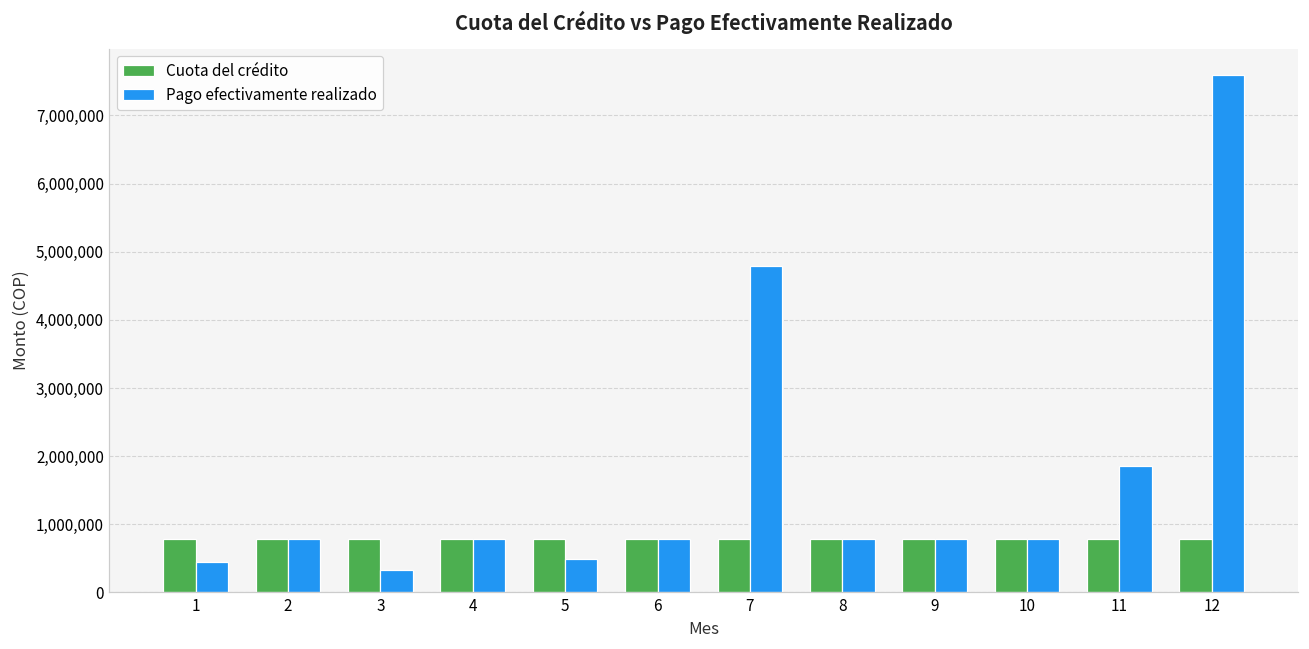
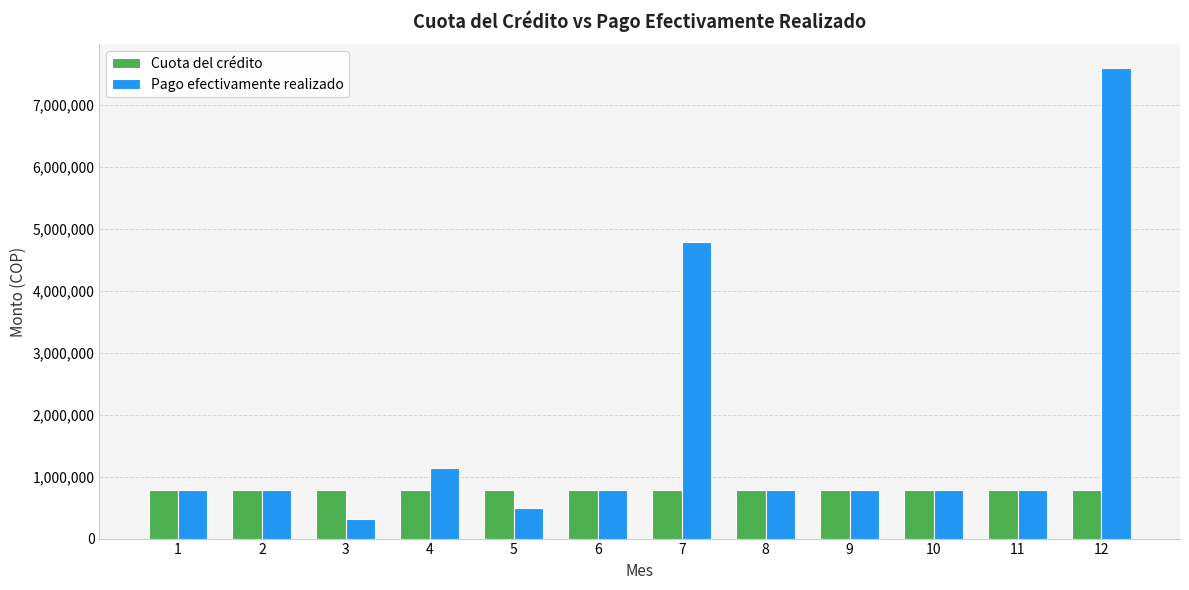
  {
    "Cuota del crédito": {
      "1": "800,000",
      "2": "800,000",
      "3": "800,000",
      "4": "800,000",
      "5": "800,000",
      "6": "800,000",
      "7": "800,000",
      "8": "800,000",
      "9": "800,000",
      "10": "800,000",
      "11": "800,000",
      "12": "800,000"
    },
    "Pago efectivamente realizado": {
-     "1": "500,000",
+     "1": "800,000",
      "2": "800,000",
      "3": "300,000",
-     "4": "800,000",
+     "4": "1,100,000",
      "5": "500,000",
      "6": "800,000",
      "7": "4,800,000",
      "8": "800,000",
      "9": "800,000",
      "10": "800,000",
-     "11": "1,900,000",
+     "11": "800,000",
      "12": "7,600,000"
    }
  }
